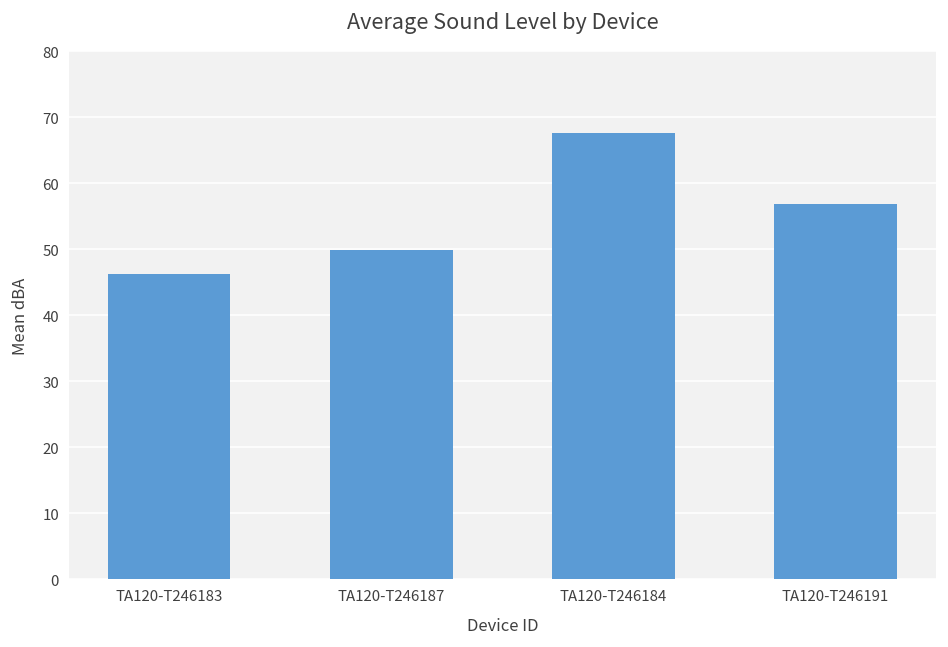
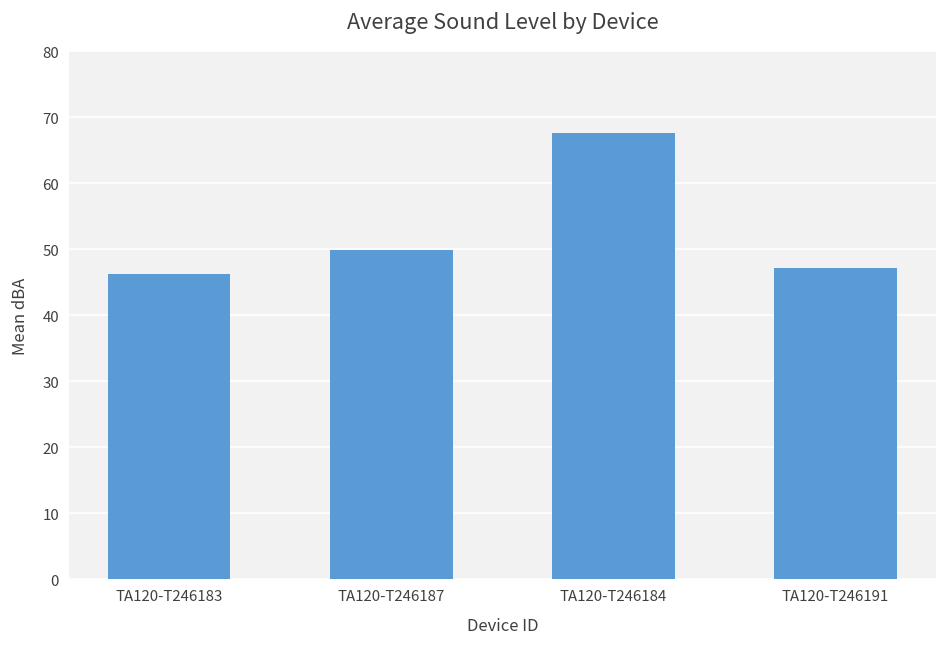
  {
    "TA120-T246183": 46,
    "TA120-T246187": 50,
    "TA120-T246184": 68,
-   "TA120-T246191": 57
+   "TA120-T246191": 47
  }
